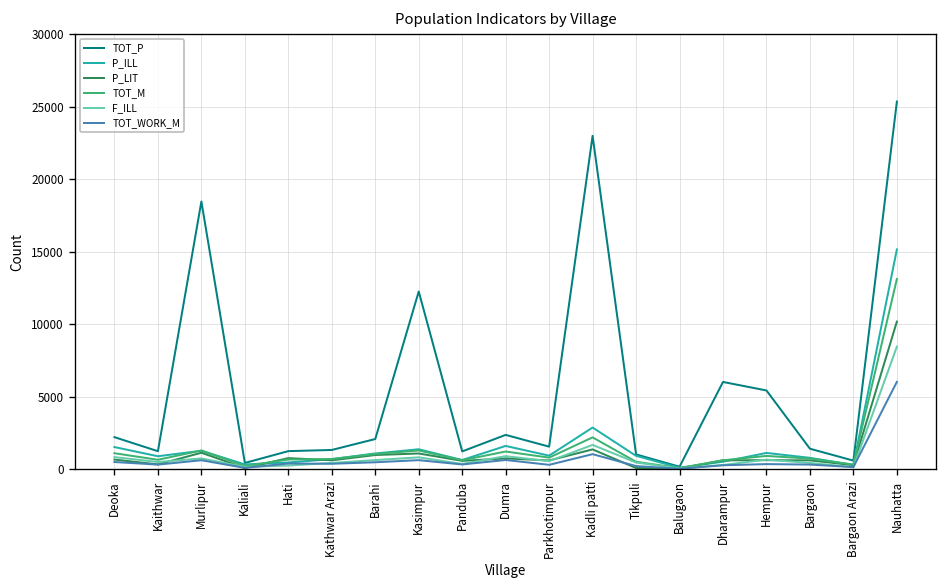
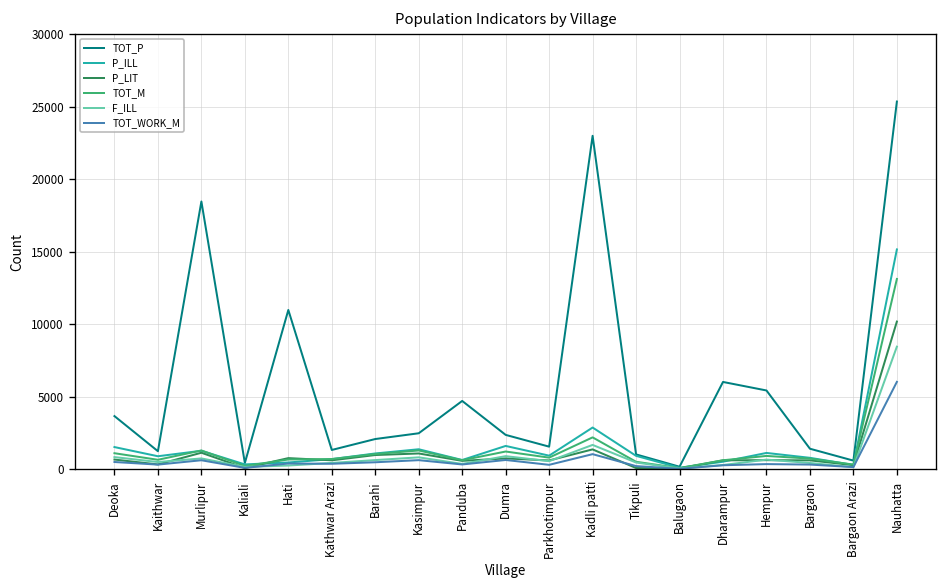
  {
    "TOT_P": {
-     "Deoka": 2200,
+     "Deoka": 3700,
      "Kaithwar": 1300,
      "Murlipur": 18500,
-     "Hati": 1300,
+     "Hati": 11000,
      "Kathwar Arazi": 1300,
      "Barahi": 2100,
-     "Kasimpur": 12300,
-     "Panduba": 1200,
+     "Kasimpur": 2500,
+     "Panduba": 4700,
      "Dumra": 2400,
      "Parkhotimpur": 1600,
      "Kadli patti": 23000,
      "Dharampur": 6000,
      "Hempur": 5400,
      "Bargaon": 1400,
      "Bargaon Arazi": 600,
      "Nauhatta": 25300
    },
    "P_ILL": {
      "Deoka": 1500,
      "Kaithwar": 900,
      "Dumra": 1600,
      "Kadli patti": 2900,
      "Nauhatta": 15200
    },
    "F_ILL": {
      "Kadli patti": 1700,
      "Nauhatta": 8500
    },
    "TOT_WORK_M": {
      "Parkhotimpur": 300,
      "Kadli patti": 1100,
      "Hempur": 400,
      "Nauhatta": 6000
    }
  }
